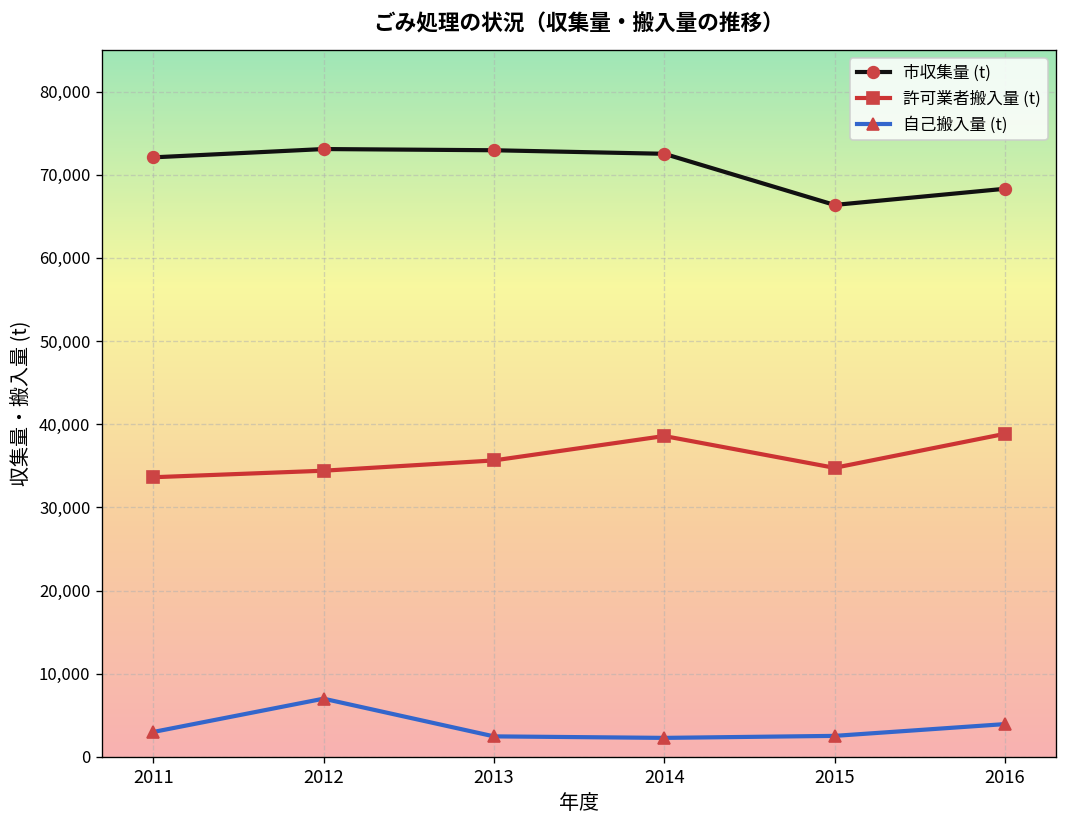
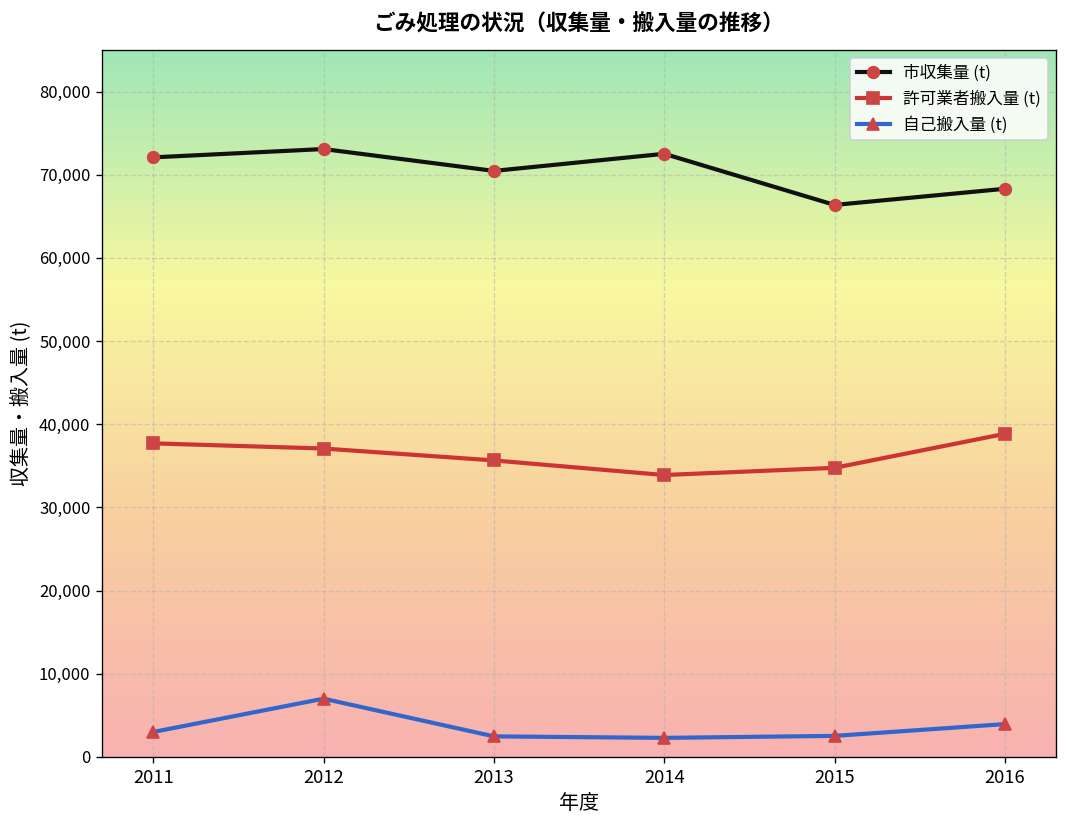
  {
    "市収集量 (t)": {
      "2011": "72,000",
      "2012": "73,000",
-     "2013": "73,000",
+     "2013": "70,000",
      "2014": "73,000",
      "2015": "66,000",
      "2016": "68,000"
    },
    "許可業者搬入量 (t)": {
-     "2011": "34,000",
-     "2012": "34,000",
+     "2011": "38,000",
+     "2012": "37,000",
      "2013": "36,000",
-     "2014": "39,000",
+     "2014": "34,000",
      "2015": "35,000",
      "2016": "39,000"
    },
    "自己搬入量 (t)": {
      "2011": "3,000",
      "2012": "7,000",
      "2013": "2,000",
      "2014": "2,000",
      "2015": "3,000",
      "2016": "4,000"
    }
  }
